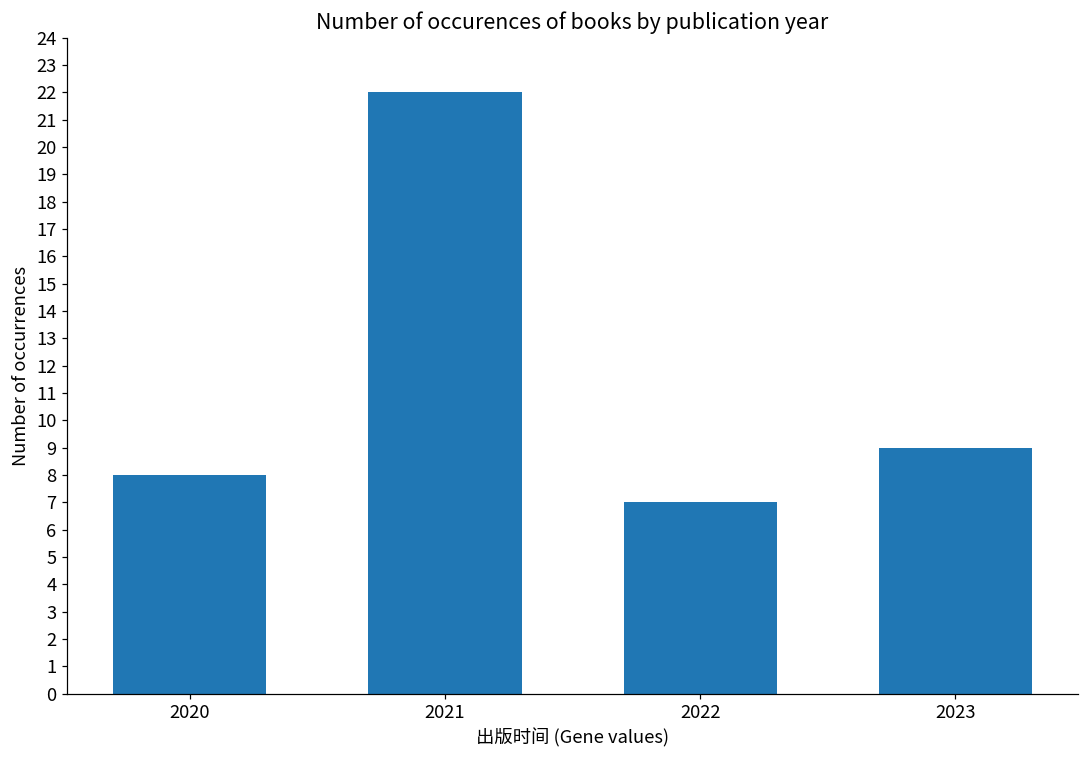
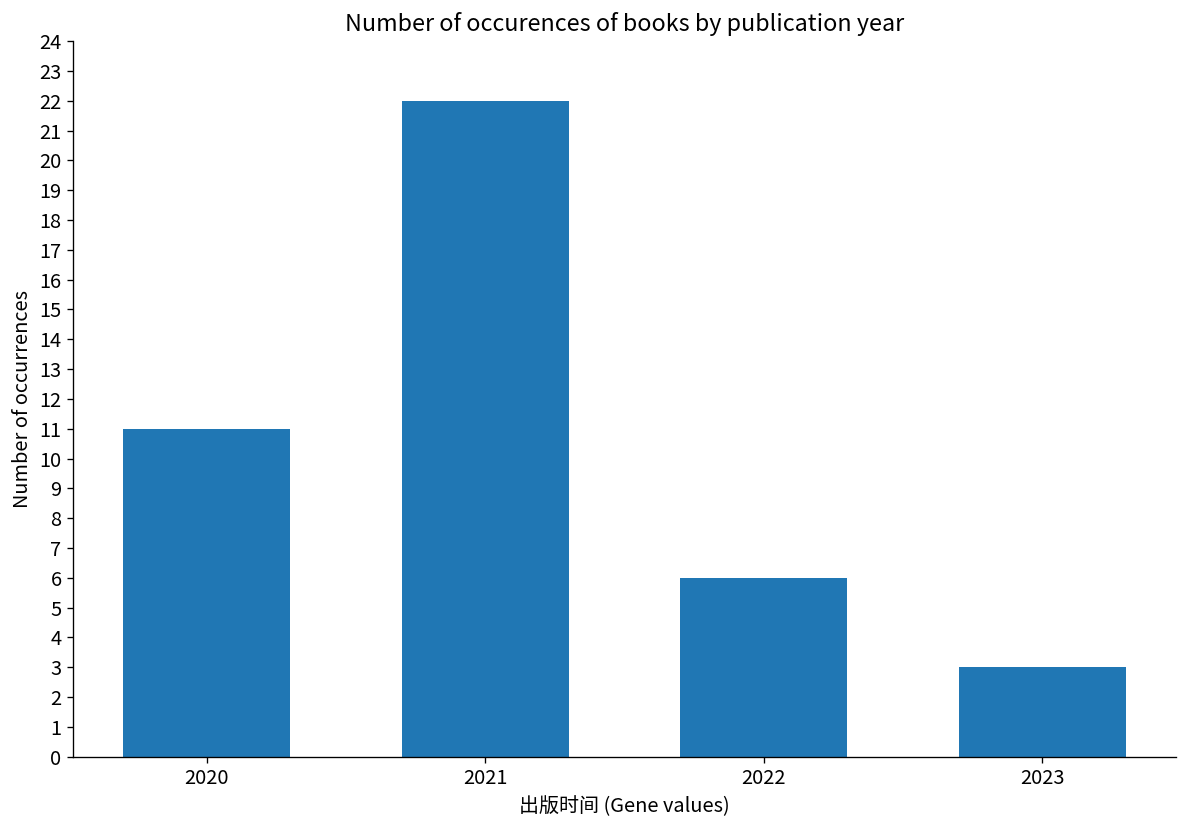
  {
-   "2020": 8,
+   "2020": 11,
    "2021": 22,
-   "2022": 7,
-   "2023": 9
+   "2022": 6,
+   "2023": 3
  }
